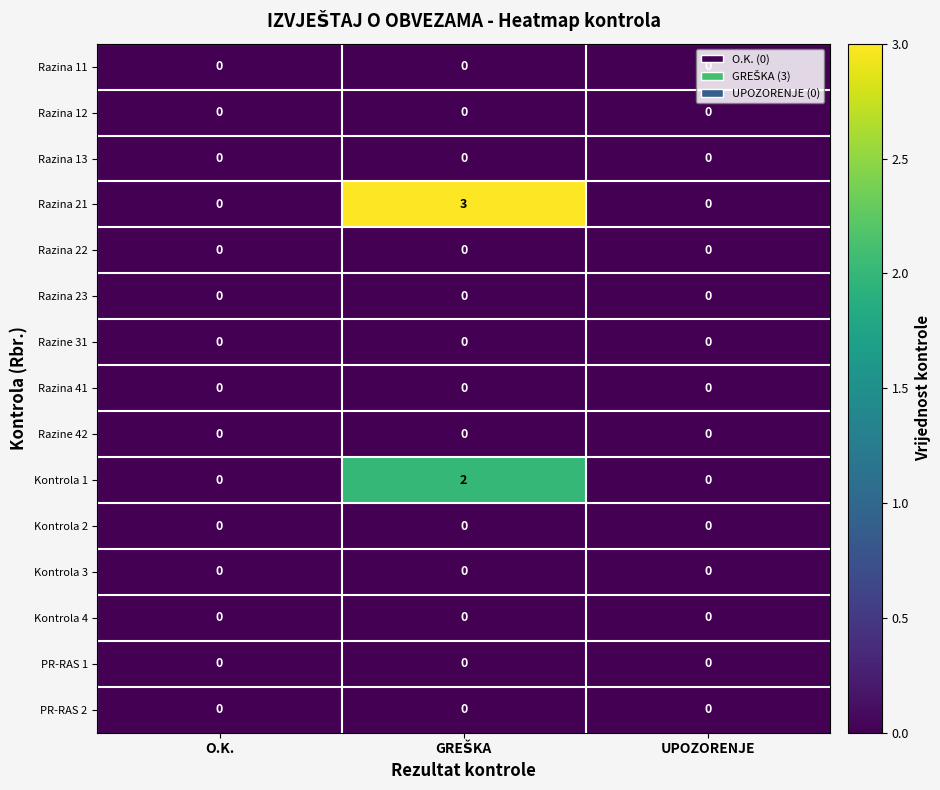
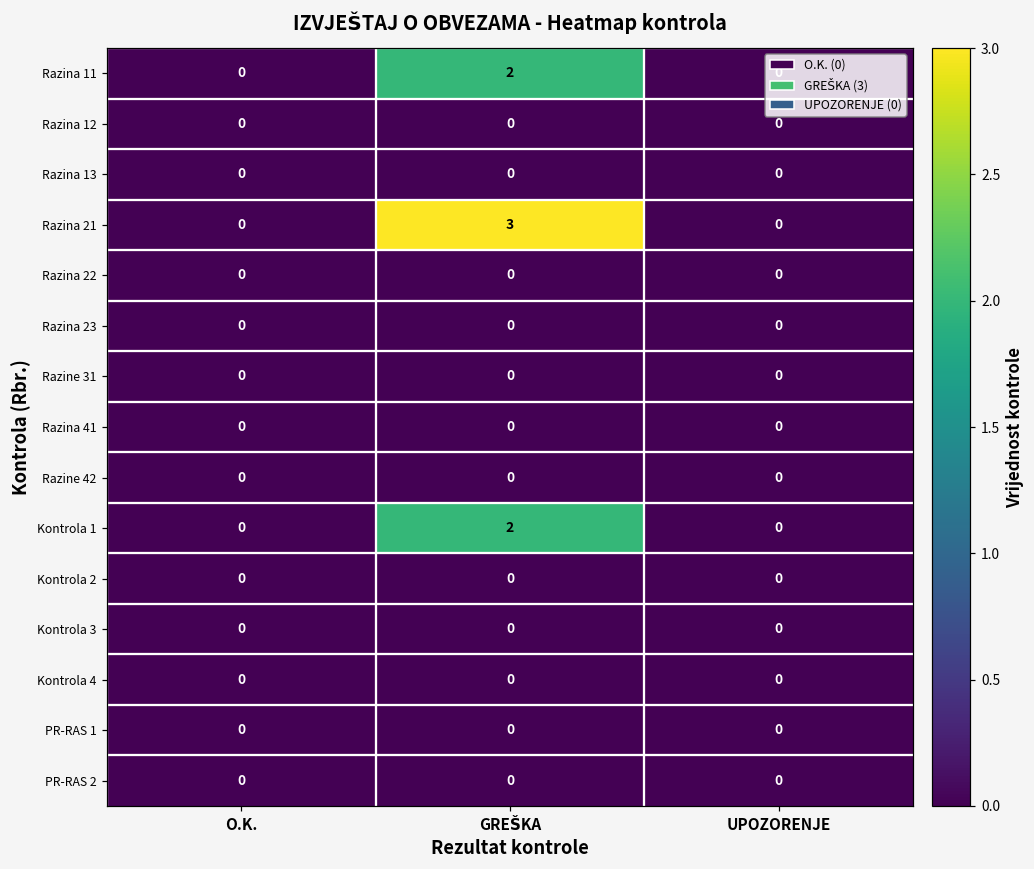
  {
    "Razina 11": {
      "O.K.": 0,
-     "GREŠKA": 0
+     "GREŠKA": 2
    },
    "Razina 12": {
      "O.K.": 0,
      "GREŠKA": 0,
      "UPOZORENJE": 0
    },
    "Razina 13": {
      "O.K.": 0,
      "GREŠKA": 0,
      "UPOZORENJE": 0
    },
    "Razina 21": {
      "O.K.": 0,
      "GREŠKA": 3,
      "UPOZORENJE": 0
    },
    "Razina 22": {
      "O.K.": 0,
      "GREŠKA": 0,
      "UPOZORENJE": 0
    },
    "Razina 23": {
      "O.K.": 0,
      "GREŠKA": 0,
      "UPOZORENJE": 0
    },
    "Razine 31": {
      "O.K.": 0,
      "GREŠKA": 0,
      "UPOZORENJE": 0
    },
    "Razina 41": {
      "O.K.": 0,
      "GREŠKA": 0,
      "UPOZORENJE": 0
    },
    "Razine 42": {
      "O.K.": 0,
      "GREŠKA": 0,
      "UPOZORENJE": 0
    },
    "Kontrola 1": {
      "O.K.": 0,
      "GREŠKA": 2,
      "UPOZORENJE": 0
    },
    "Kontrola 2": {
      "O.K.": 0,
      "GREŠKA": 0,
      "UPOZORENJE": 0
    },
    "Kontrola 3": {
      "O.K.": 0,
      "GREŠKA": 0,
      "UPOZORENJE": 0
    },
    "Kontrola 4": {
      "O.K.": 0,
      "GREŠKA": 0,
      "UPOZORENJE": 0
    },
    "PR-RAS 1": {
      "O.K.": 0,
      "GREŠKA": 0,
      "UPOZORENJE": 0
    },
    "PR-RAS 2": {
      "O.K.": 0,
      "GREŠKA": 0,
      "UPOZORENJE": 0
    }
  }
